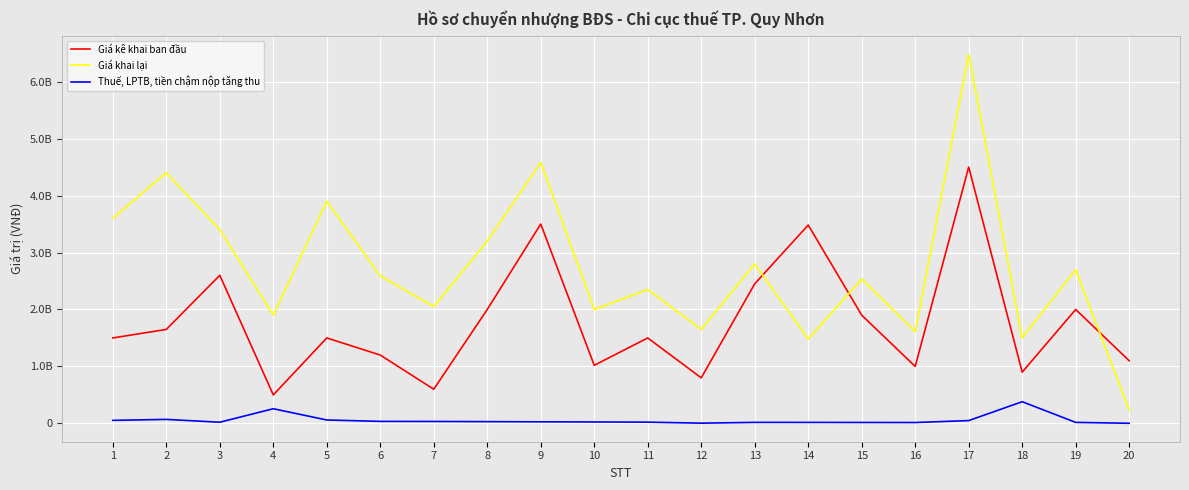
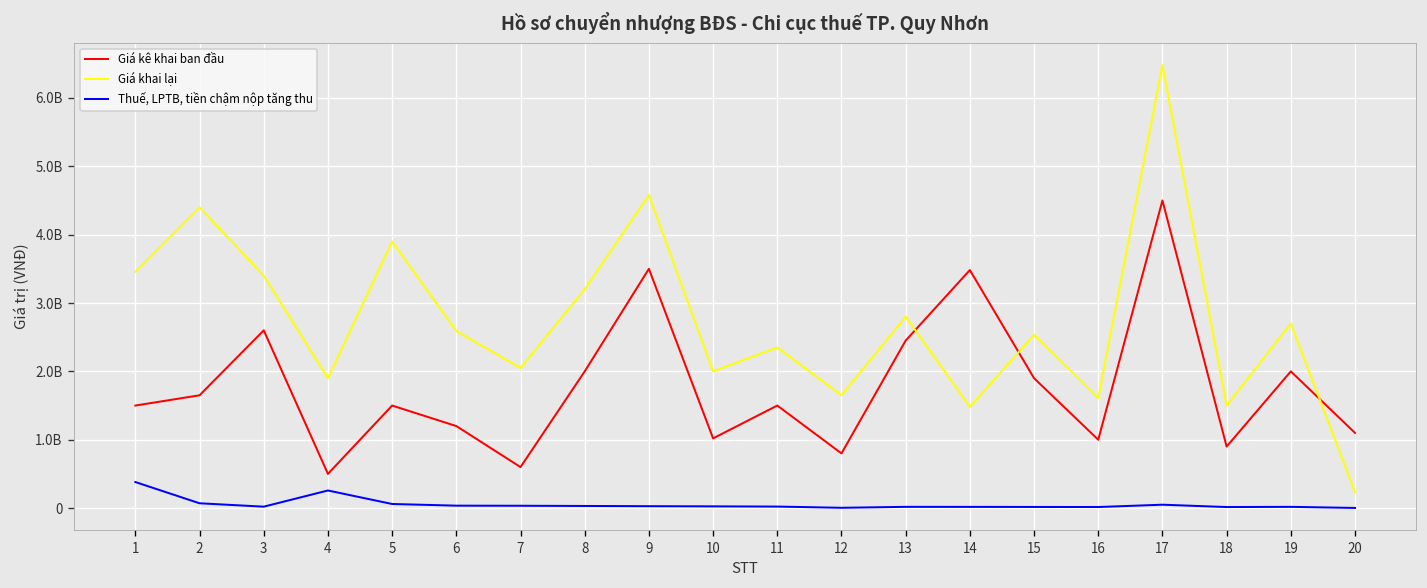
  {
    "Giá kê khai ban đầu": {
      "1": 1500000000,
      "2": 1700000000,
      "3": 2600000000,
      "4": 500000000,
      "5": 1500000000,
      "6": 1200000000,
      "7": 600000000,
      "8": 2000000000,
      "9": 3500000000,
      "10": 1000000000,
      "11": 1500000000,
      "12": 800000000,
      "13": 2500000000,
      "14": 3500000000,
      "15": 1900000000,
      "16": 1000000000,
      "17": 4500000000,
      "18": 900000000,
      "19": 2000000000,
      "20": 1100000000
    },
    "Giá khai lại": {
-     "1": 3600000000,
+     "1": 3500000000,
      "2": 4400000000,
      "3": 3400000000,
      "4": 1900000000,
      "5": 3900000000,
      "6": 2600000000,
      "7": 2100000000,
      "8": 3200000000,
      "9": 4600000000,
      "10": 2000000000,
      "11": 2400000000,
      "12": 1700000000,
      "13": 2800000000,
      "14": 1500000000,
      "15": 2500000000,
      "16": 1600000000,
      "17": 6500000000,
      "18": 1500000000,
      "19": 2700000000,
      "20": 200000000
    },
    "Thuế, LPTB, tiền chậm nộp tăng thu": {
-     "1": 100000000,
+     "1": 400000000,
      "2": 100000000,
      "3": 0,
      "4": 300000000,
      "5": 100000000,
      "6": 0,
      "7": 0,
      "8": 0,
      "9": 0,
      "10": 0,
      "11": 0,
      "12": 0,
      "13": 0,
      "14": 0,
      "15": 0,
      "16": 0,
      "17": 0,
-     "18": 400000000,
+     "18": 0,
      "19": 0,
      "20": 0
    }
  }
